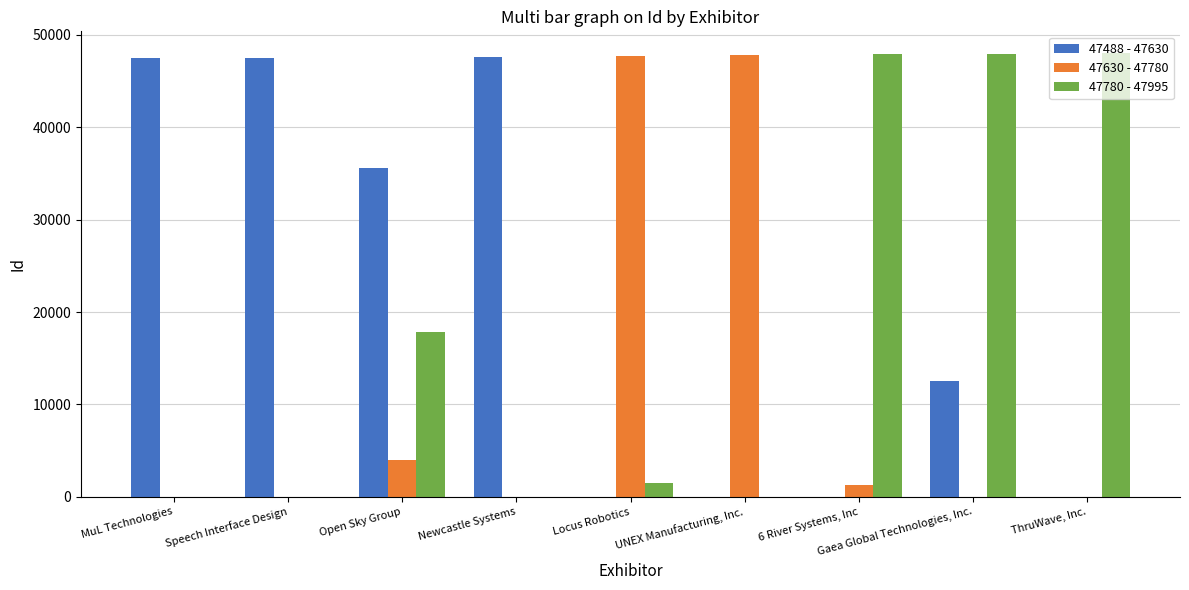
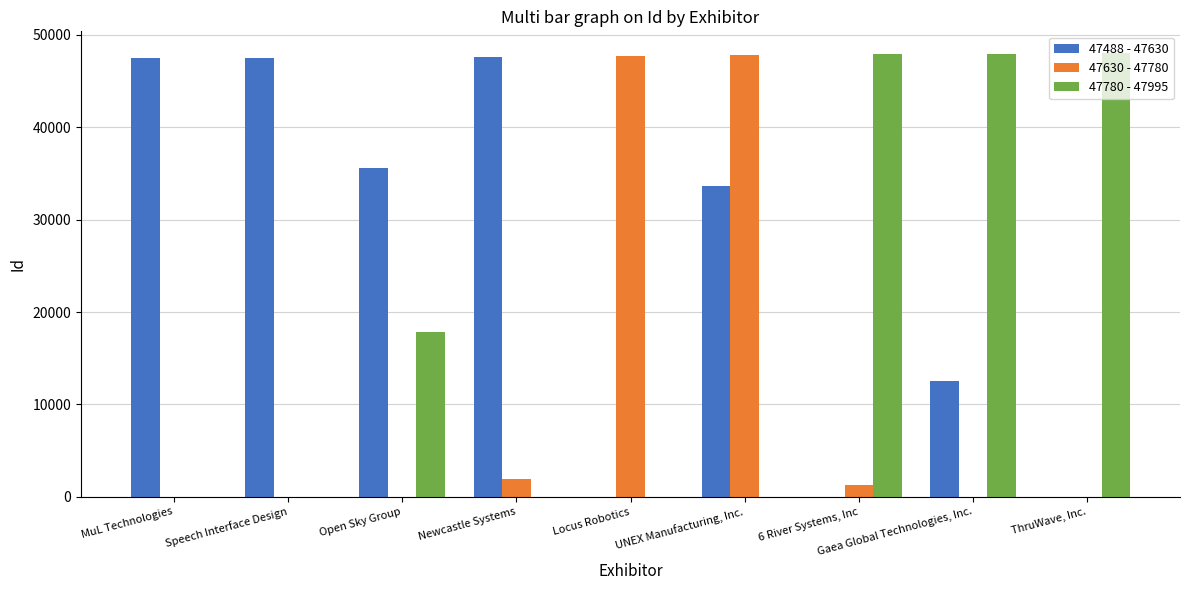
  {
    "47488 - 47630": {
      "MuL Technologies": 47000,
      "Speech Interface Design": 48000,
      "Open Sky Group": 36000,
      "Newcastle Systems": 48000,
      "Locus Robotics": 0,
-     "UNEX Manufacturing, Inc.": 0,
+     "UNEX Manufacturing, Inc.": 34000,
      "6 River Systems, Inc": 0,
      "Gaea Global Technologies, Inc.": 13000,
      "ThruWave, Inc.": 0
    },
    "47630 - 47780": {
      "MuL Technologies": 0,
      "Speech Interface Design": 0,
-     "Open Sky Group": 4000,
-     "Newcastle Systems": 0,
+     "Open Sky Group": 0,
+     "Newcastle Systems": 2000,
      "Locus Robotics": 48000,
      "UNEX Manufacturing, Inc.": 48000,
      "6 River Systems, Inc": 1000,
      "Gaea Global Technologies, Inc.": 0,
      "ThruWave, Inc.": 0
    },
    "47780 - 47995": {
      "MuL Technologies": 0,
      "Speech Interface Design": 0,
      "Open Sky Group": 18000,
      "Newcastle Systems": 0,
-     "Locus Robotics": 1000,
+     "Locus Robotics": 0,
      "UNEX Manufacturing, Inc.": 0,
      "6 River Systems, Inc": 48000,
      "Gaea Global Technologies, Inc.": 48000
    }
  }
